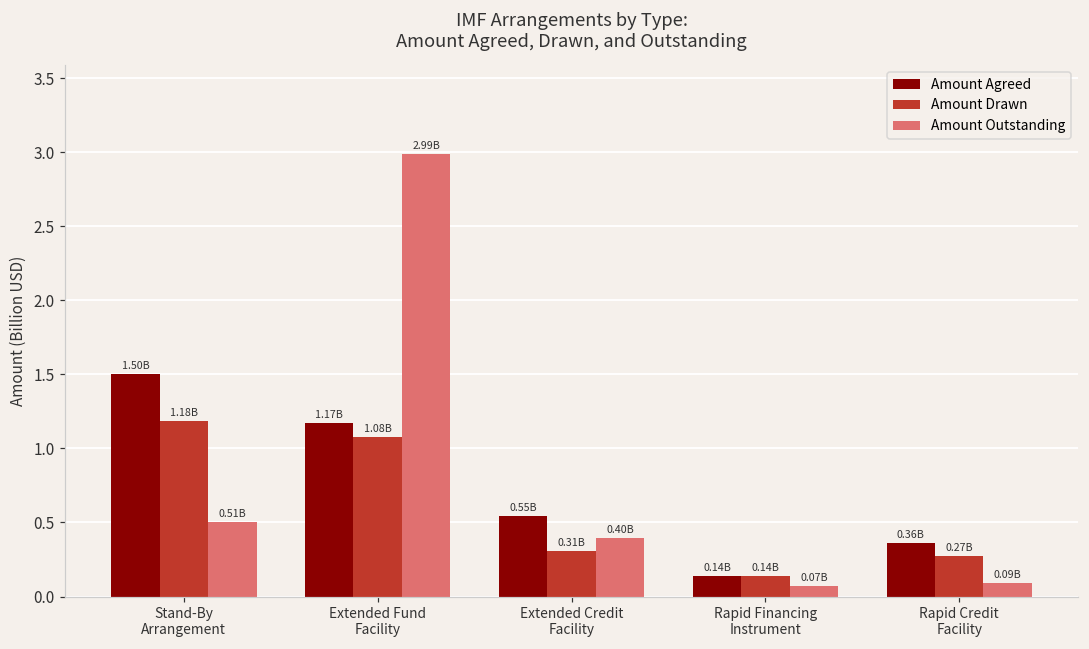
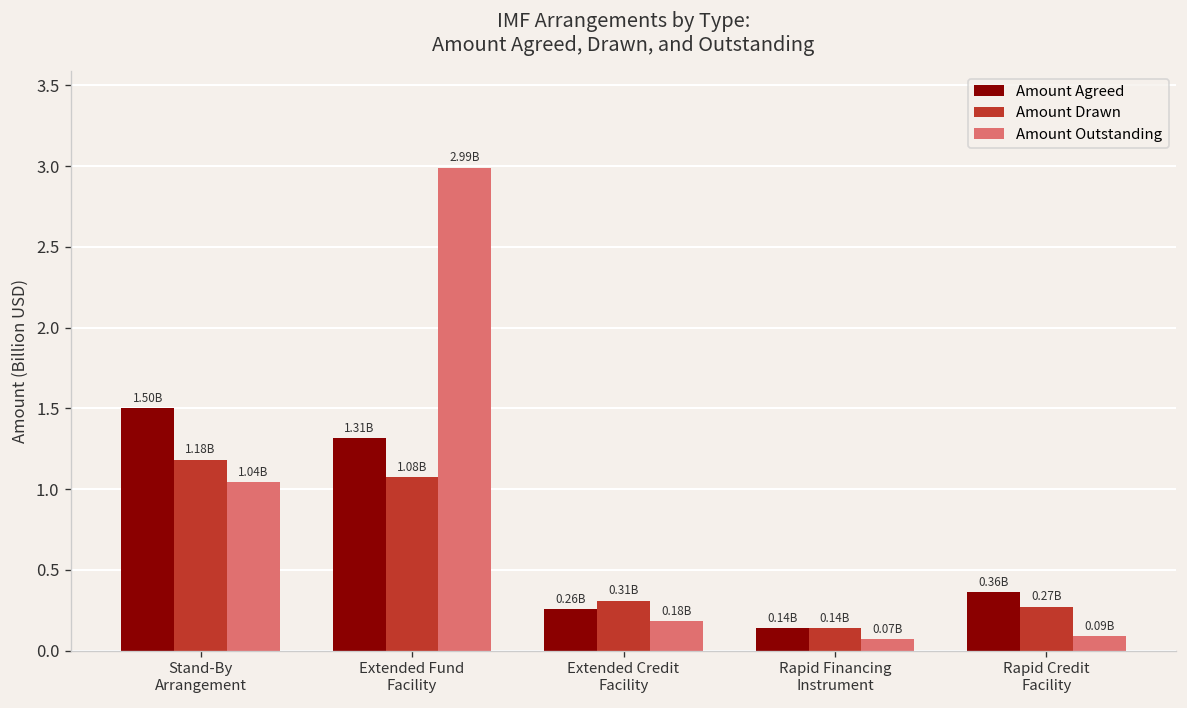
  {
    "Amount Agreed": {
      "Stand-By Arrangement": "1.50B",
-     "Extended Fund Facility": "1.17B",
-     "Extended Credit Facility": "0.55B",
+     "Extended Fund Facility": "1.31B",
+     "Extended Credit Facility": "0.26B",
      "Rapid Financing Instrument": "0.14B",
      "Rapid Credit Facility": "0.36B"
    },
    "Amount Drawn": {
      "Stand-By Arrangement": "1.18B",
      "Extended Fund Facility": "1.08B",
      "Extended Credit Facility": "0.31B",
      "Rapid Financing Instrument": "0.14B",
      "Rapid Credit Facility": "0.27B"
    },
    "Amount Outstanding": {
-     "Stand-By Arrangement": "0.51B",
+     "Stand-By Arrangement": "1.04B",
      "Extended Fund Facility": "2.99B",
-     "Extended Credit Facility": "0.40B",
+     "Extended Credit Facility": "0.18B",
      "Rapid Financing Instrument": "0.07B",
      "Rapid Credit Facility": "0.09B"
    }
  }
